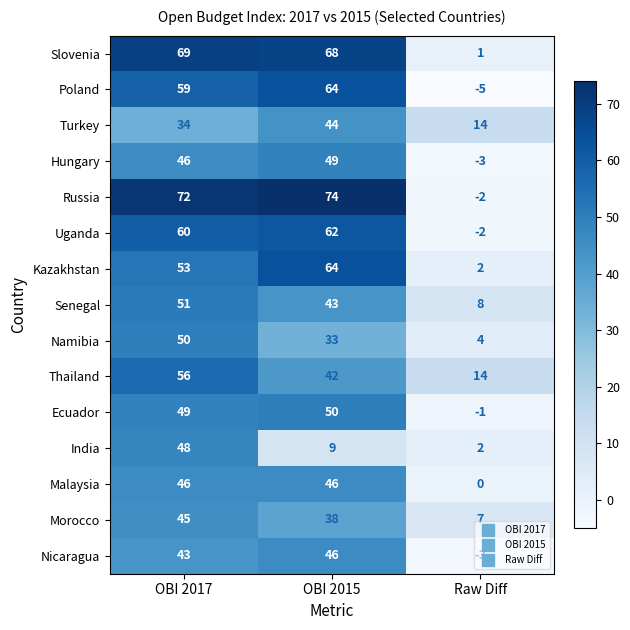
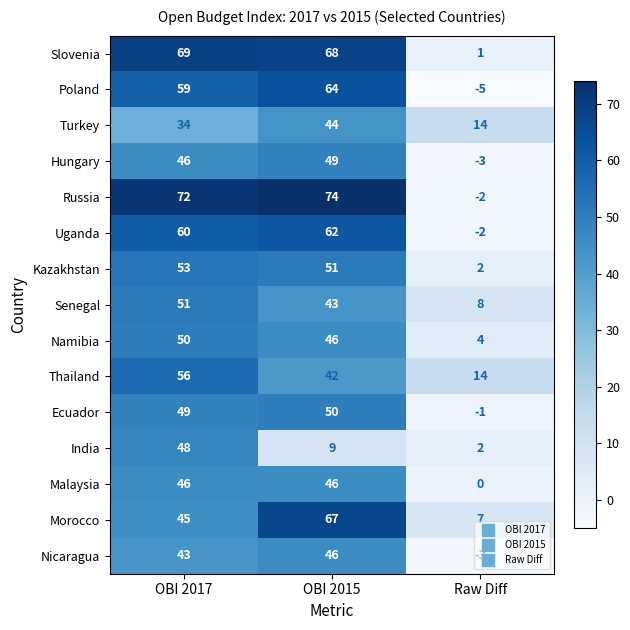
  {
    "Slovenia": {
      "OBI 2017": 69,
      "OBI 2015": 68,
      "Raw Diff": 1
    },
    "Poland": {
      "OBI 2017": 59,
      "OBI 2015": 64,
      "Raw Diff": -5
    },
    "Turkey": {
      "OBI 2017": 34,
      "OBI 2015": 44,
      "Raw Diff": 14
    },
    "Hungary": {
      "OBI 2017": 46,
      "OBI 2015": 49,
      "Raw Diff": -3
    },
    "Russia": {
      "OBI 2017": 72,
      "OBI 2015": 74,
      "Raw Diff": -2
    },
    "Uganda": {
      "OBI 2017": 60,
      "OBI 2015": 62,
      "Raw Diff": -2
    },
    "Kazakhstan": {
      "OBI 2017": 53,
-     "OBI 2015": 64,
+     "OBI 2015": 51,
      "Raw Diff": 2
    },
    "Senegal": {
      "OBI 2017": 51,
      "OBI 2015": 43,
      "Raw Diff": 8
    },
    "Namibia": {
      "OBI 2017": 50,
-     "OBI 2015": 33,
+     "OBI 2015": 46,
      "Raw Diff": 4
    },
    "Thailand": {
      "OBI 2017": 56,
      "OBI 2015": 42,
      "Raw Diff": 14
    },
    "Ecuador": {
      "OBI 2017": 49,
      "OBI 2015": 50,
      "Raw Diff": -1
    },
    "India": {
      "OBI 2017": 48,
      "OBI 2015": 9,
      "Raw Diff": 2
    },
    "Malaysia": {
      "OBI 2017": 46,
      "OBI 2015": 46,
      "Raw Diff": 0
    },
    "Morocco": {
      "OBI 2017": 45,
-     "OBI 2015": 38
+     "OBI 2015": 67
    },
    "Nicaragua": {
      "OBI 2017": 43,
      "OBI 2015": 46
    }
  }
